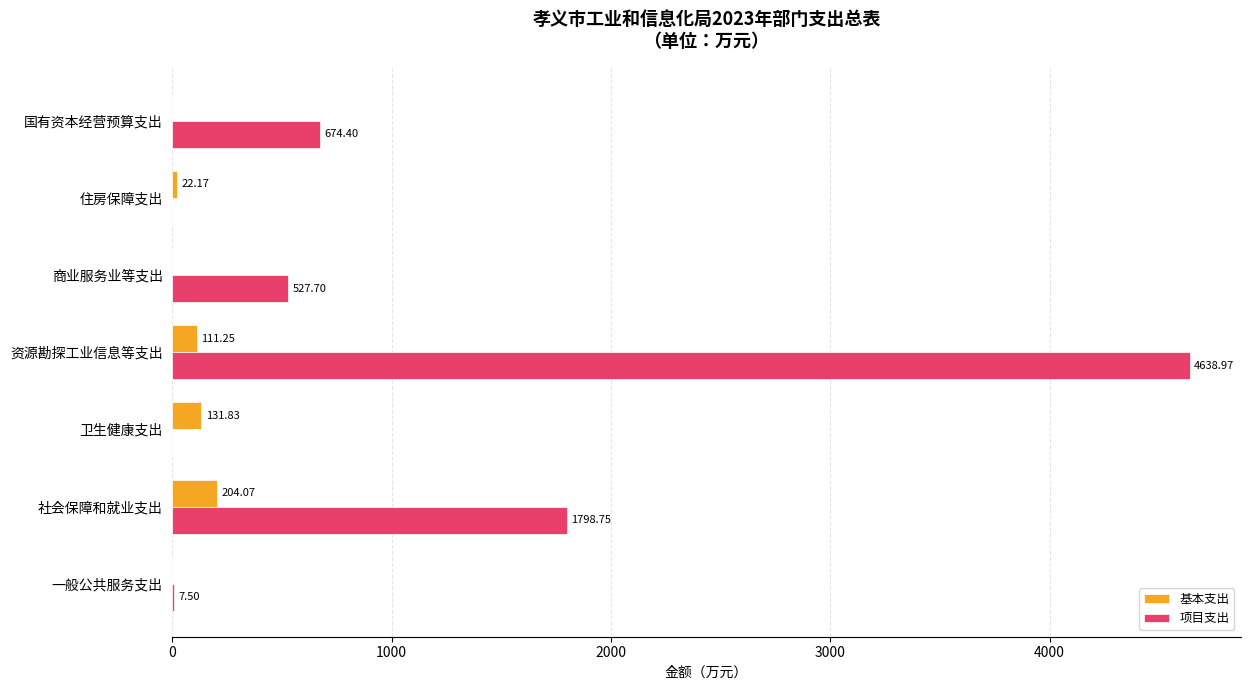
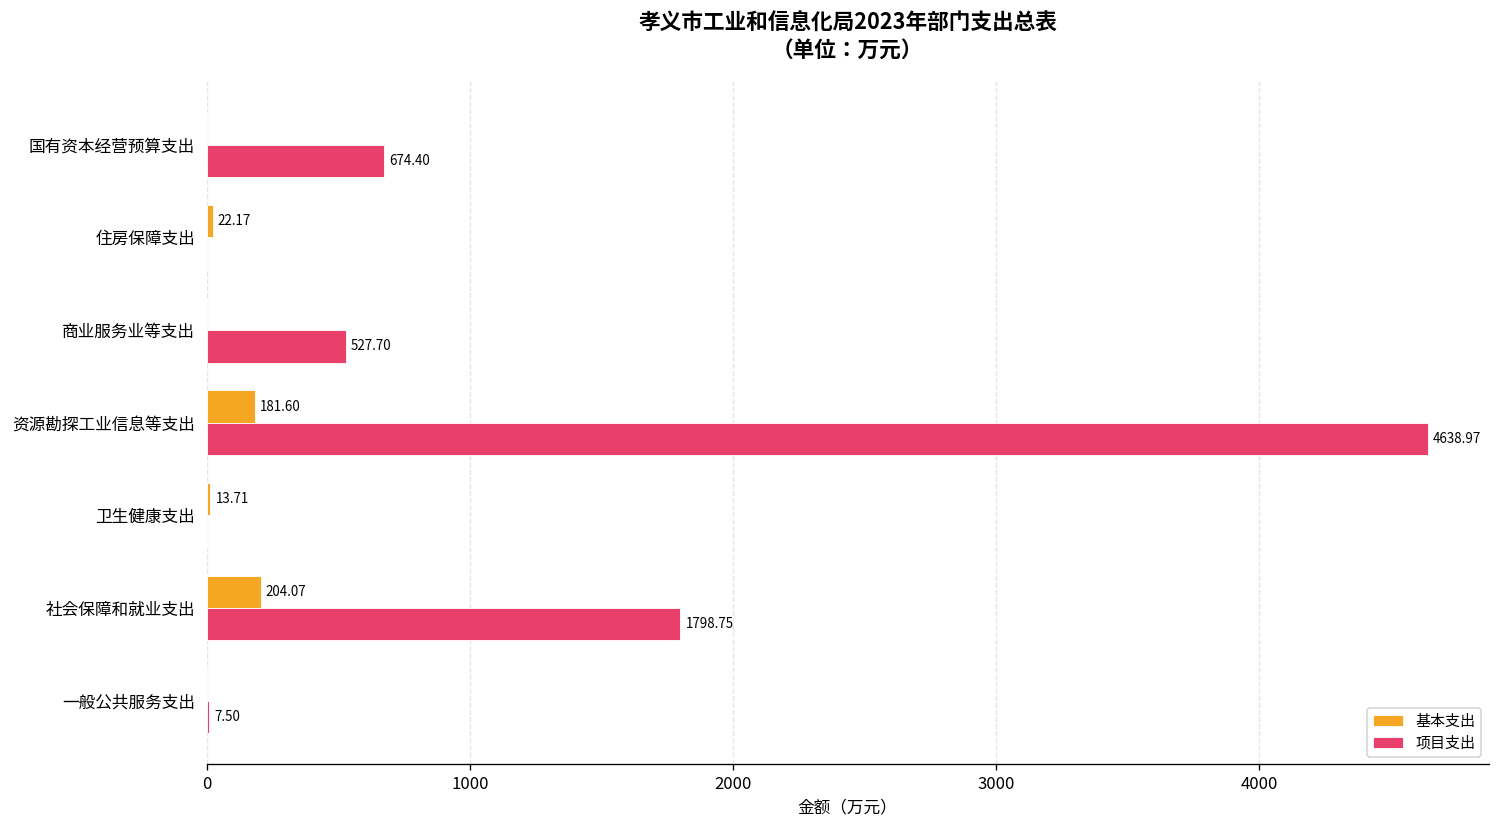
  {
    "基本支出": {
      "住房保障支出": 22.17,
-     "资源勘探工业信息等支出": 111.25,
-     "卫生健康支出": 131.83,
+     "资源勘探工业信息等支出": 181.60,
+     "卫生健康支出": 13.71,
      "社会保障和就业支出": 204.07
    },
    "项目支出": {
      "国有资本经营预算支出": 674.40,
      "商业服务业等支出": 527.70,
      "资源勘探工业信息等支出": 4638.97,
      "社会保障和就业支出": 1798.75,
      "一般公共服务支出": 7.50
    }
  }
